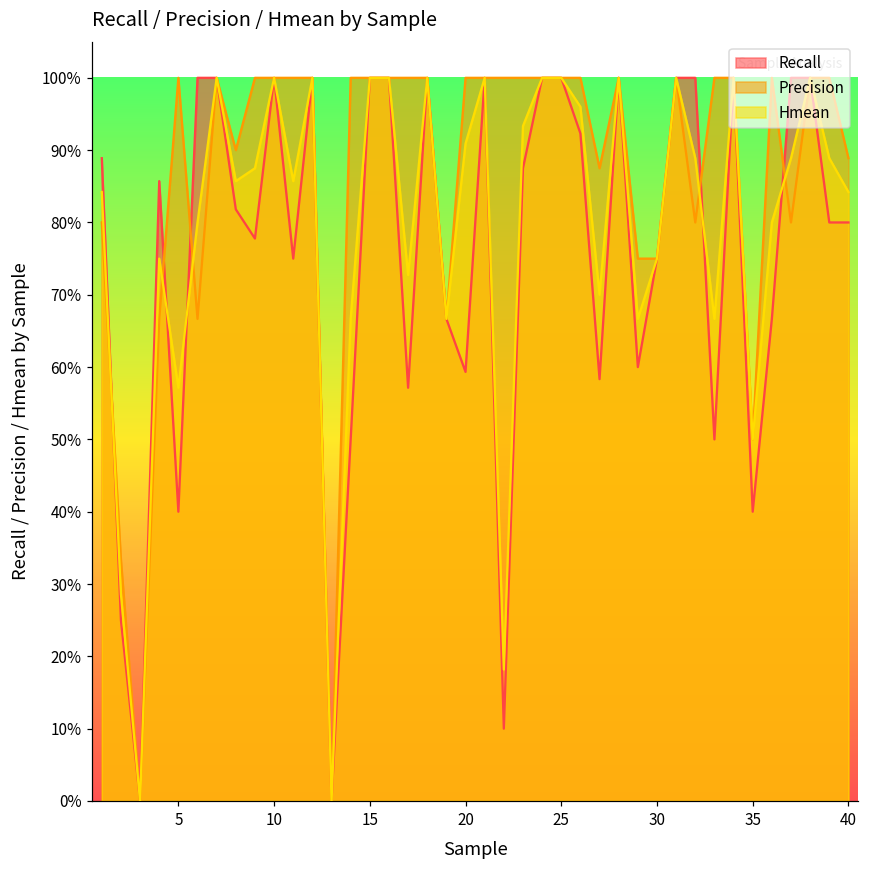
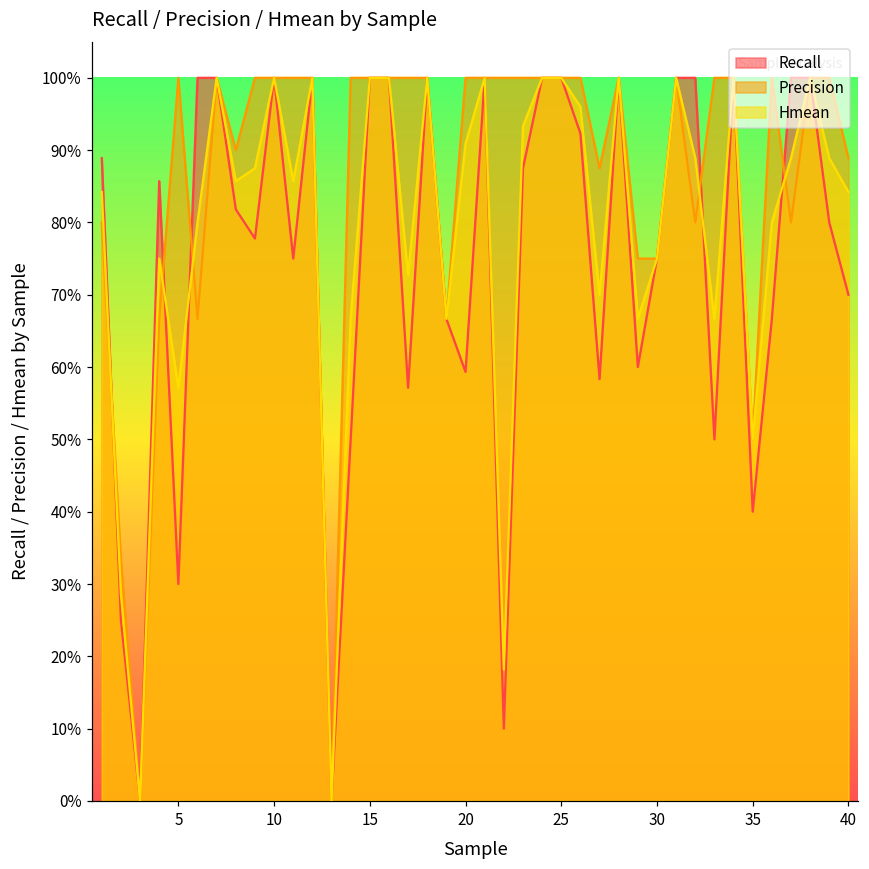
  {
    "Recall": {
-     "5": "40%",
+     "5": "30%",
      "20": "59%",
      "35": "40%",
-     "40": "80%"
+     "40": "70%"
    }
  }
